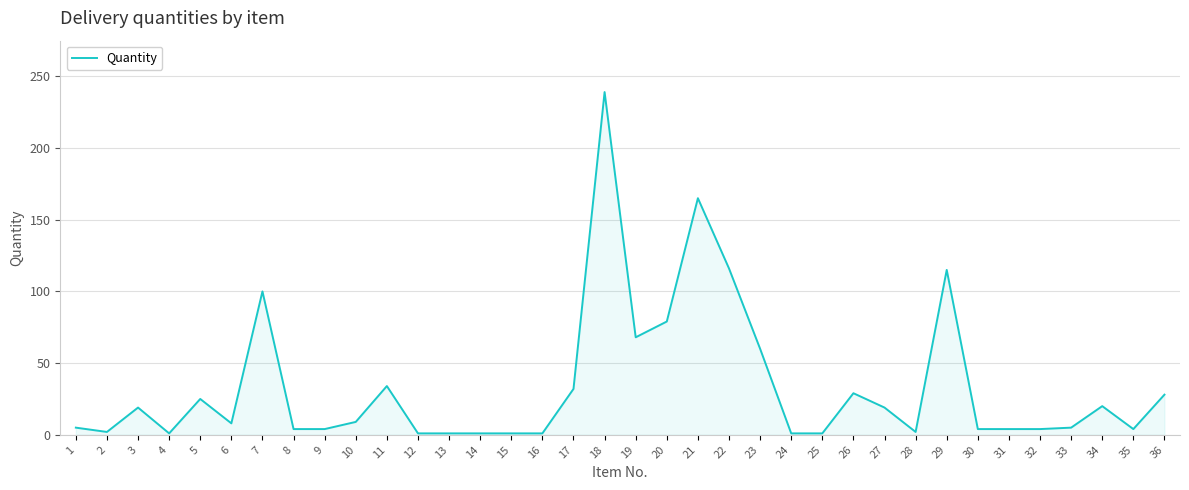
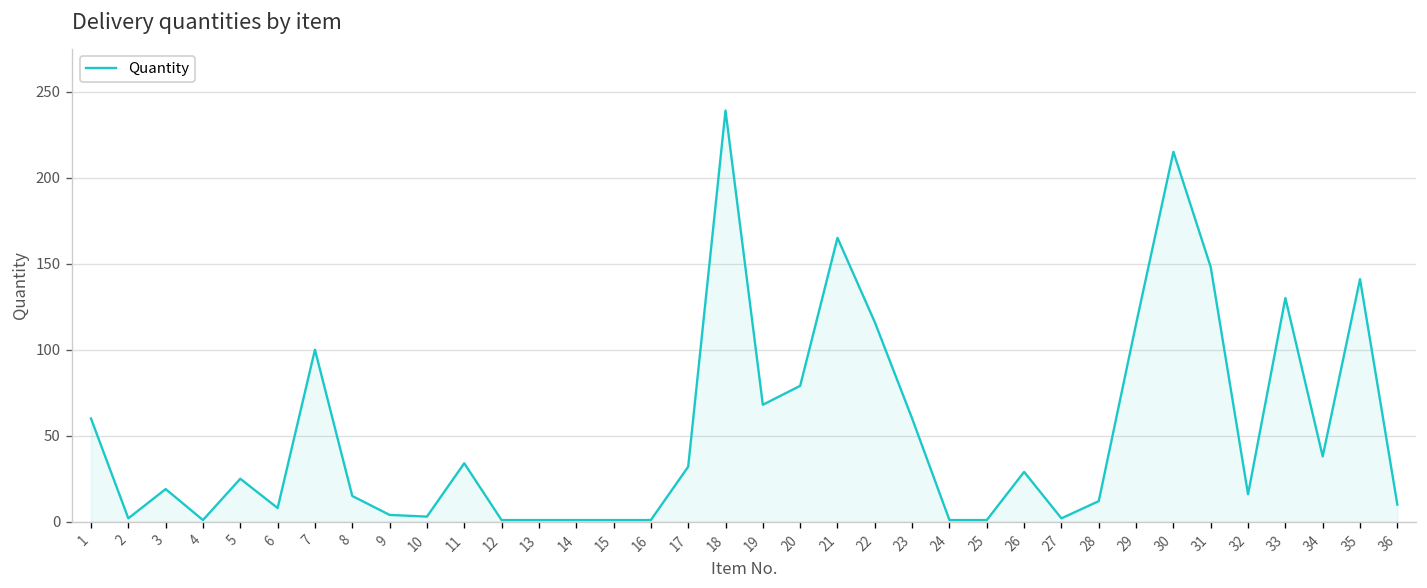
  {
-   "1": 5,
+   "1": 60,
    "2": 2,
    "3": 19,
    "4": 1,
    "5": 25,
    "6": 8,
    "7": 100,
-   "8": 4,
+   "8": 15,
    "9": 4,
-   "10": 9,
+   "10": 3,
    "11": 34,
    "12": 1,
    "13": 1,
    "14": 1,
    "15": 1,
    "16": 1,
    "17": 32,
    "18": 239,
    "19": 68,
    "20": 79,
    "21": 165,
    "22": 116,
    "23": 60,
    "24": 1,
    "25": 1,
    "26": 29,
-   "27": 19,
-   "28": 2,
+   "27": 2,
+   "28": 12,
    "29": 115,
-   "30": 4,
-   "31": 4,
-   "32": 4,
-   "33": 5,
-   "34": 20,
-   "35": 4,
-   "36": 28
+   "30": 215,
+   "31": 148,
+   "32": 16,
+   "33": 130,
+   "34": 38,
+   "35": 141,
+   "36": 10
  }
